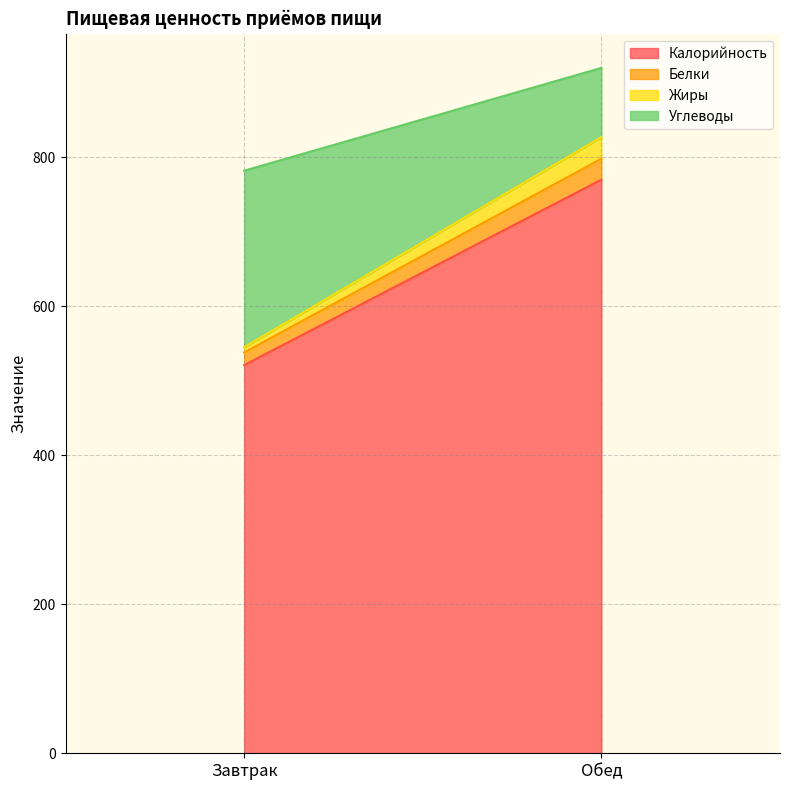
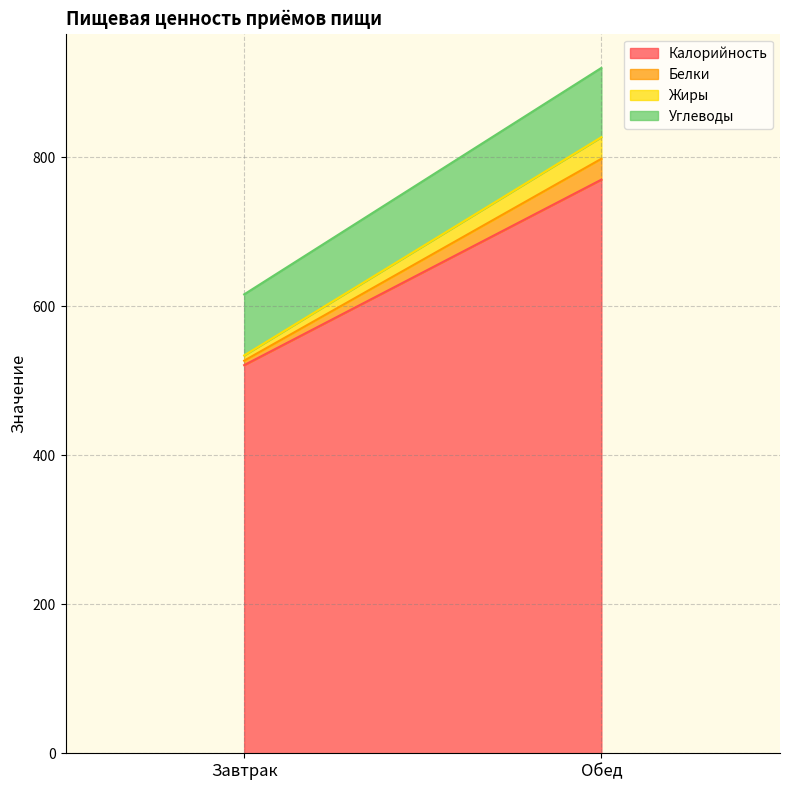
  {
    "Калорийность": {
      "Завтрак": 520,
      "Обед": 770
    },
    "Белки": {
-     "Завтрак": 20,
+     "Завтрак": 10,
      "Обед": 30
    },
    "Жиры": {
      "Завтрак": 10,
      "Обед": 30
    },
    "Углеводы": {
-     "Завтрак": 240,
+     "Завтрак": 80,
      "Обед": 90
    }
  }
